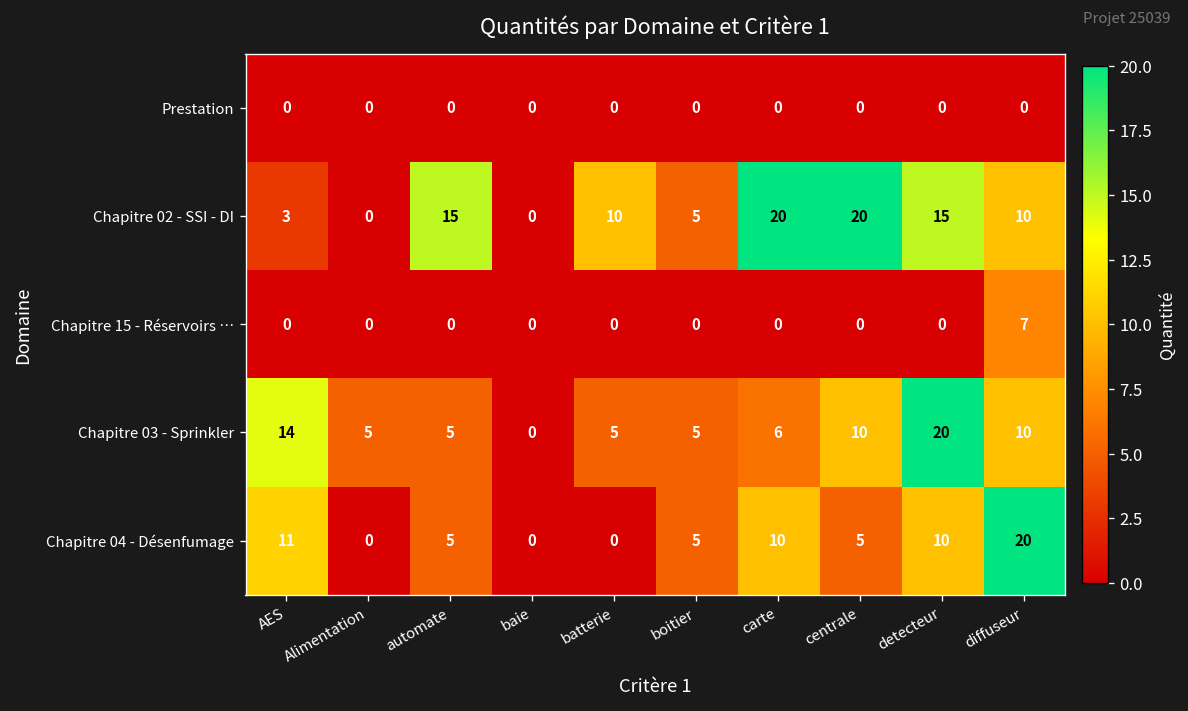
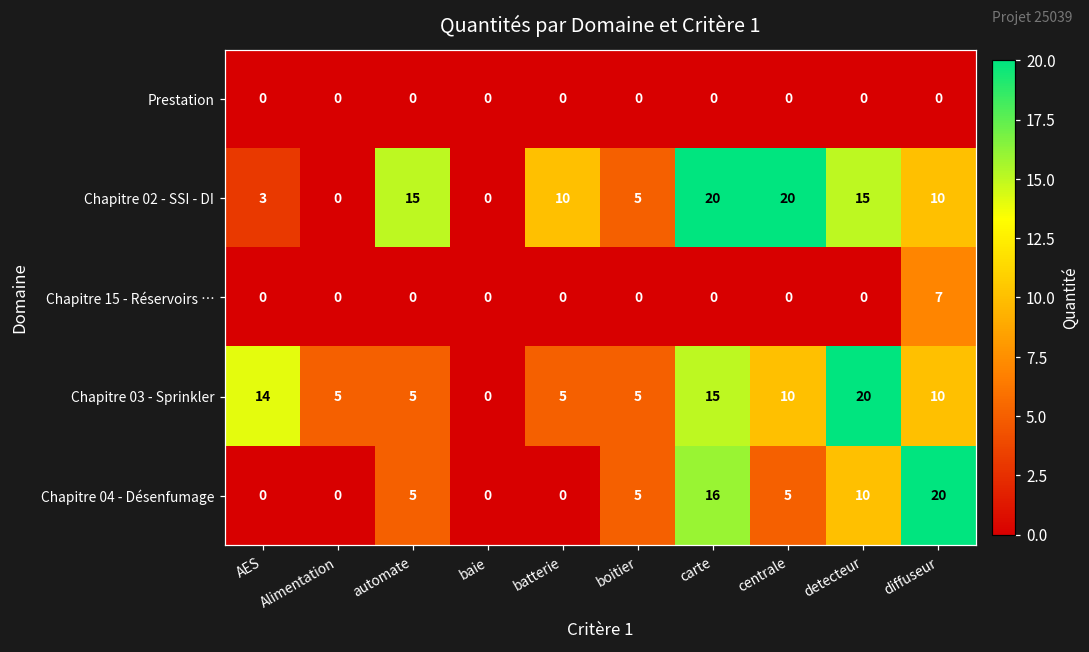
  {
    "Prestation": {
      "AES": 0,
      "Alimentation": 0,
      "automate": 0,
      "baie": 0,
      "batterie": 0,
      "boitier": 0,
      "carte": 0,
      "centrale": 0,
      "detecteur": 0,
      "diffuseur": 0
    },
    "Chapitre 02 - SSI - DI": {
      "AES": 3,
      "Alimentation": 0,
      "automate": 15,
      "baie": 0,
      "batterie": 10,
      "boitier": 5,
      "carte": 20,
      "centrale": 20,
      "detecteur": 15,
      "diffuseur": 10
    },
    "Chapitre 15 - Réservoirs …": {
      "AES": 0,
      "Alimentation": 0,
      "automate": 0,
      "baie": 0,
      "batterie": 0,
      "boitier": 0,
      "carte": 0,
      "centrale": 0,
      "detecteur": 0,
      "diffuseur": 7
    },
    "Chapitre 03 - Sprinkler": {
      "AES": 14,
      "Alimentation": 5,
      "automate": 5,
      "baie": 0,
      "batterie": 5,
      "boitier": 5,
-     "carte": 6,
+     "carte": 15,
      "centrale": 10,
      "detecteur": 20,
      "diffuseur": 10
    },
    "Chapitre 04 - Désenfumage": {
-     "AES": 11,
+     "AES": 0,
      "Alimentation": 0,
      "automate": 5,
      "baie": 0,
      "batterie": 0,
      "boitier": 5,
-     "carte": 10,
+     "carte": 16,
      "centrale": 5,
      "detecteur": 10,
      "diffuseur": 20
    }
  }
